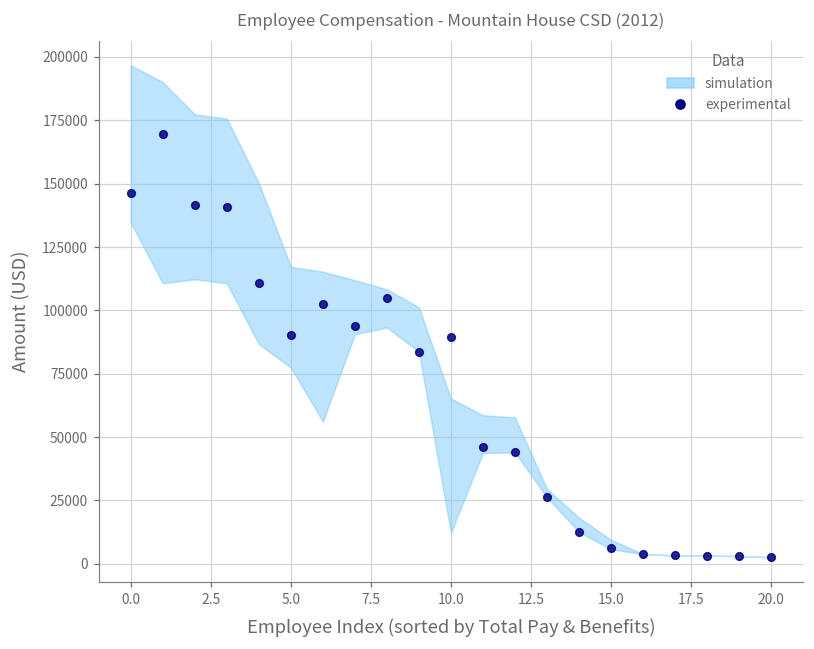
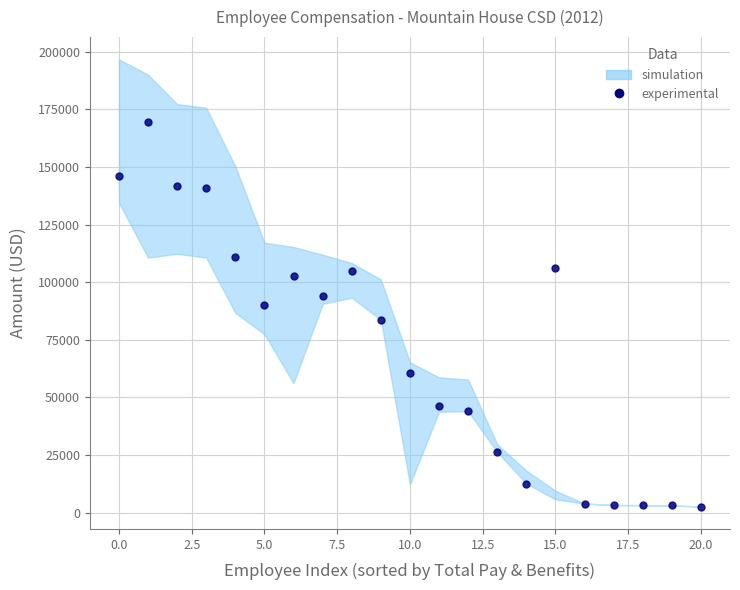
  {
    "experimental": {
      "0.0": 146000,
      "5.0": 90000,
-     "10.0": 90000,
-     "15.0": 6000
+     "10.0": 60000,
+     "15.0": 106000
    }
  }
